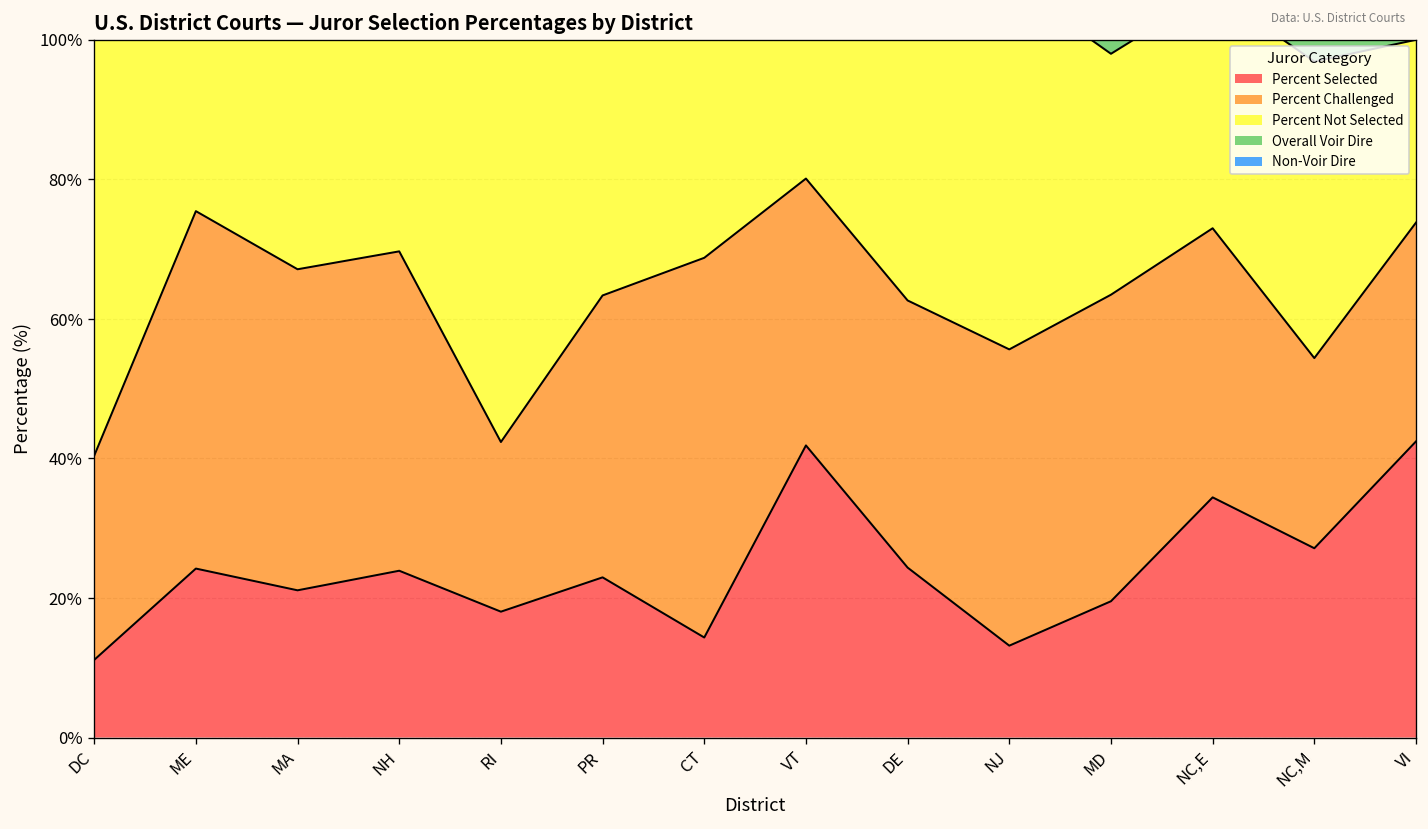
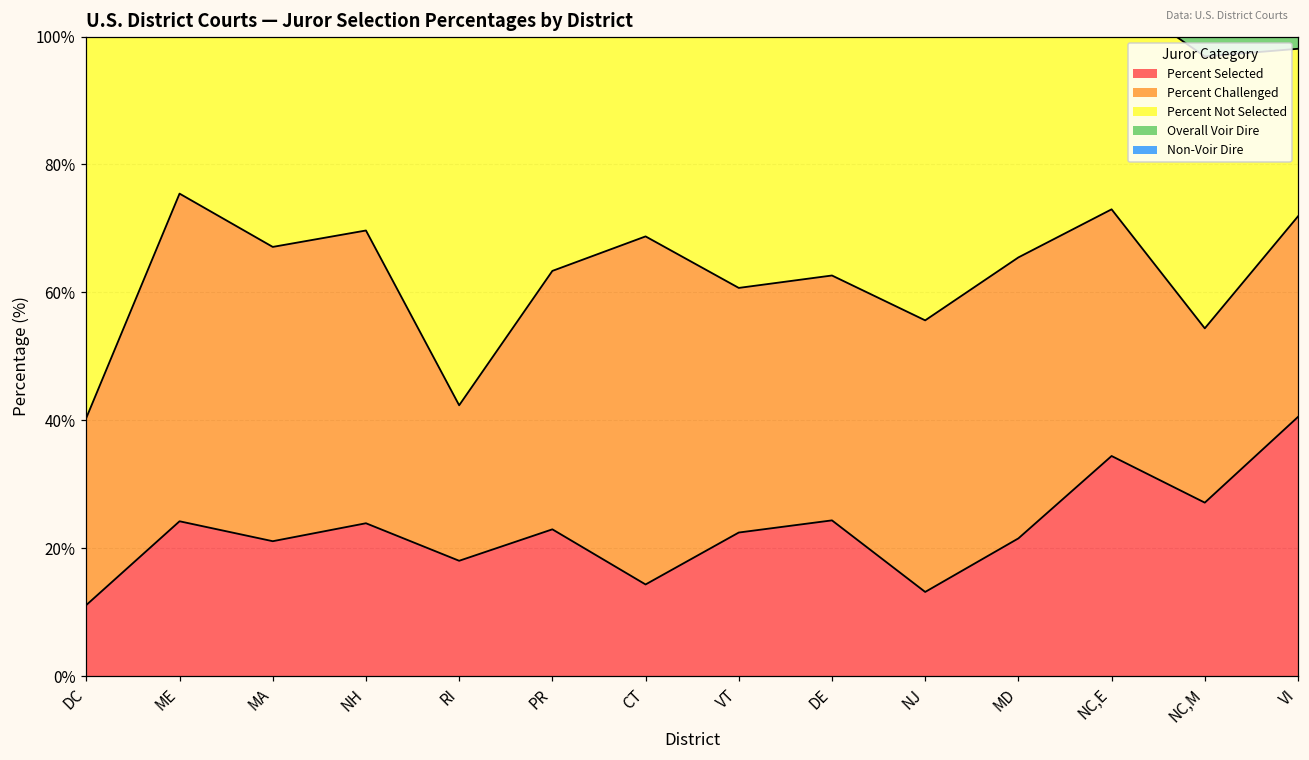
  {
    "Percent Selected": {
      "DC": "11%",
      "ME": "24%",
      "MA": "21%",
      "NH": "24%",
      "RI": "18%",
      "PR": "23%",
      "CT": "14%",
-     "VT": "42%",
+     "VT": "22%",
      "DE": "24%",
      "NJ": "13%",
-     "MD": "20%",
+     "MD": "22%",
      "NC,E": "34%",
      "NC,M": "27%",
-     "VI": "42%"
+     "VI": "41%"
    },
    "Percent Challenged": {
      "DC": "29%",
      "ME": "51%",
      "MA": "46%",
      "NH": "46%",
      "RI": "24%",
      "PR": "40%",
      "CT": "54%",
      "VT": "38%",
      "DE": "38%",
      "NJ": "42%",
      "MD": "44%",
      "NC,E": "39%",
      "NC,M": "27%",
      "VI": "31%"
    },
    "Percent Not Selected": {
      "DC": "60%",
      "ME": "25%",
      "MA": "33%",
      "NH": "30%",
      "RI": "58%",
      "PR": "37%",
      "CT": "31%",
      "DE": "37%",
      "MD": "35%",
      "VI": "26%"
    }
  }
